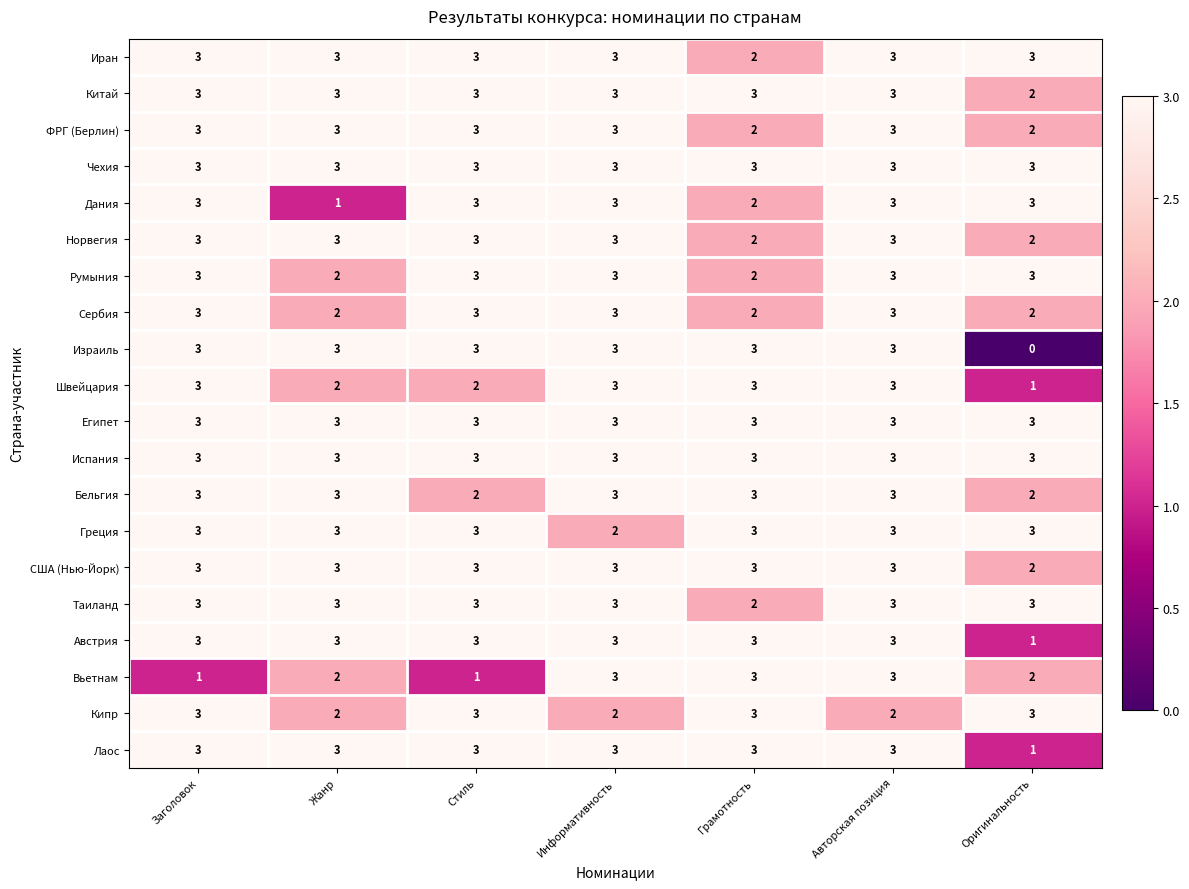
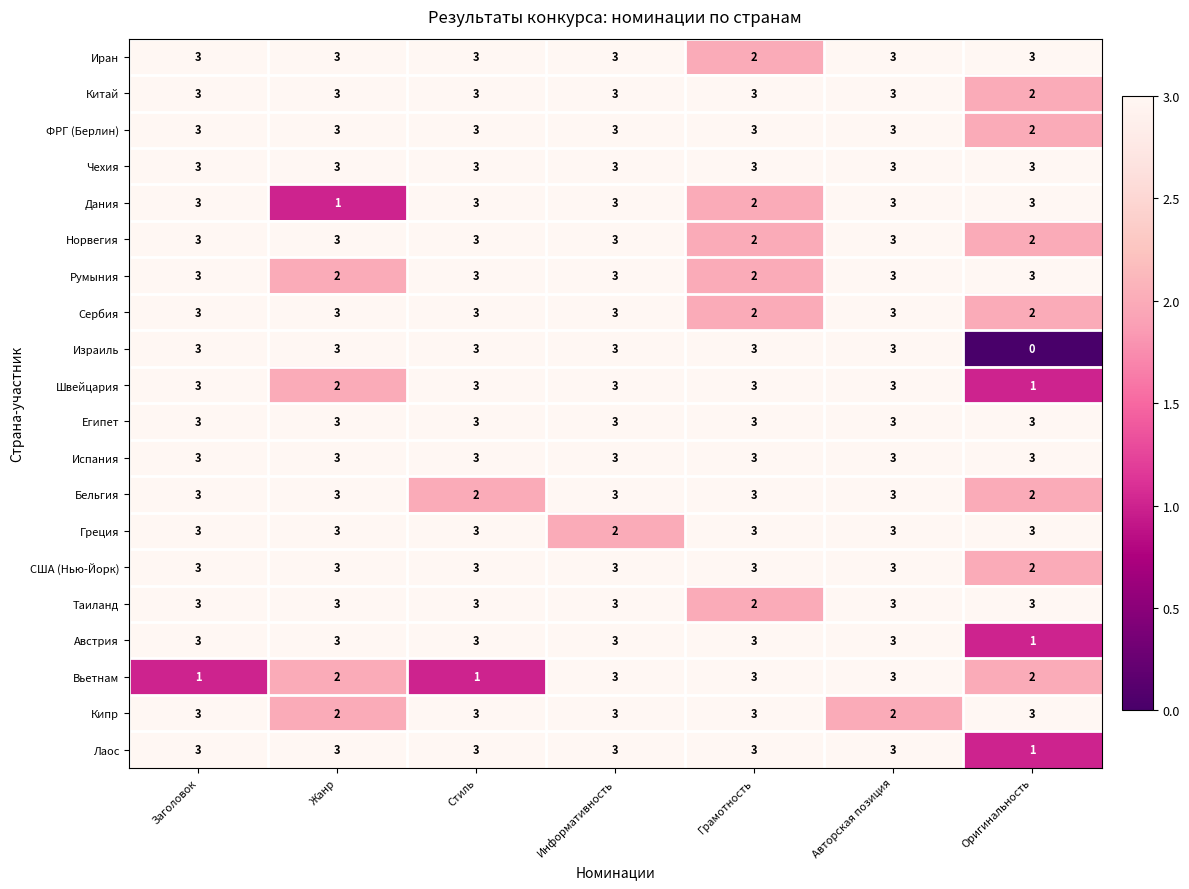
  {
    "Иран": {
      "Заголовок": 3,
      "Жанр": 3,
      "Стиль": 3,
      "Информативность": 3,
      "Грамотность": 2,
      "Авторская позиция": 3,
      "Оригинальность": 3
    },
    "Китай": {
      "Заголовок": 3,
      "Жанр": 3,
      "Стиль": 3,
      "Информативность": 3,
      "Грамотность": 3,
      "Авторская позиция": 3,
      "Оригинальность": 2
    },
    "ФРГ (Берлин)": {
      "Заголовок": 3,
      "Жанр": 3,
      "Стиль": 3,
      "Информативность": 3,
-     "Грамотность": 2,
+     "Грамотность": 3,
      "Авторская позиция": 3,
      "Оригинальность": 2
    },
    "Чехия": {
      "Заголовок": 3,
      "Жанр": 3,
      "Стиль": 3,
      "Информативность": 3,
      "Грамотность": 3,
      "Авторская позиция": 3,
      "Оригинальность": 3
    },
    "Дания": {
      "Заголовок": 3,
      "Жанр": 1,
      "Стиль": 3,
      "Информативность": 3,
      "Грамотность": 2,
      "Авторская позиция": 3,
      "Оригинальность": 3
    },
    "Норвегия": {
      "Заголовок": 3,
      "Жанр": 3,
      "Стиль": 3,
      "Информативность": 3,
      "Грамотность": 2,
      "Авторская позиция": 3,
      "Оригинальность": 2
    },
    "Румыния": {
      "Заголовок": 3,
      "Жанр": 2,
      "Стиль": 3,
      "Информативность": 3,
      "Грамотность": 2,
      "Авторская позиция": 3,
      "Оригинальность": 3
    },
    "Сербия": {
      "Заголовок": 3,
-     "Жанр": 2,
+     "Жанр": 3,
      "Стиль": 3,
      "Информативность": 3,
      "Грамотность": 2,
      "Авторская позиция": 3,
      "Оригинальность": 2
    },
    "Израиль": {
      "Заголовок": 3,
      "Жанр": 3,
      "Стиль": 3,
      "Информативность": 3,
      "Грамотность": 3,
      "Авторская позиция": 3,
      "Оригинальность": 0
    },
    "Швейцария": {
      "Заголовок": 3,
      "Жанр": 2,
-     "Стиль": 2,
+     "Стиль": 3,
      "Информативность": 3,
      "Грамотность": 3,
      "Авторская позиция": 3,
      "Оригинальность": 1
    },
    "Египет": {
      "Заголовок": 3,
      "Жанр": 3,
      "Стиль": 3,
      "Информативность": 3,
      "Грамотность": 3,
      "Авторская позиция": 3,
      "Оригинальность": 3
    },
    "Испания": {
      "Заголовок": 3,
      "Жанр": 3,
      "Стиль": 3,
      "Информативность": 3,
      "Грамотность": 3,
      "Авторская позиция": 3,
      "Оригинальность": 3
    },
    "Бельгия": {
      "Заголовок": 3,
      "Жанр": 3,
      "Стиль": 2,
      "Информативность": 3,
      "Грамотность": 3,
      "Авторская позиция": 3,
      "Оригинальность": 2
    },
    "Греция": {
      "Заголовок": 3,
      "Жанр": 3,
      "Стиль": 3,
      "Информативность": 2,
      "Грамотность": 3,
      "Авторская позиция": 3,
      "Оригинальность": 3
    },
    "США (Нью-Йорк)": {
      "Заголовок": 3,
      "Жанр": 3,
      "Стиль": 3,
      "Информативность": 3,
      "Грамотность": 3,
      "Авторская позиция": 3,
      "Оригинальность": 2
    },
    "Таиланд": {
      "Заголовок": 3,
      "Жанр": 3,
      "Стиль": 3,
      "Информативность": 3,
      "Грамотность": 2,
      "Авторская позиция": 3,
      "Оригинальность": 3
    },
    "Австрия": {
      "Заголовок": 3,
      "Жанр": 3,
      "Стиль": 3,
      "Информативность": 3,
      "Грамотность": 3,
      "Авторская позиция": 3,
      "Оригинальность": 1
    },
    "Вьетнам": {
      "Заголовок": 1,
      "Жанр": 2,
      "Стиль": 1,
      "Информативность": 3,
      "Грамотность": 3,
      "Авторская позиция": 3,
      "Оригинальность": 2
    },
    "Кипр": {
      "Заголовок": 3,
      "Жанр": 2,
      "Стиль": 3,
-     "Информативность": 2,
+     "Информативность": 3,
      "Грамотность": 3,
      "Авторская позиция": 2,
      "Оригинальность": 3
    },
    "Лаос": {
      "Заголовок": 3,
      "Жанр": 3,
      "Стиль": 3,
      "Информативность": 3,
      "Грамотность": 3,
      "Авторская позиция": 3,
      "Оригинальность": 1
    }
  }
